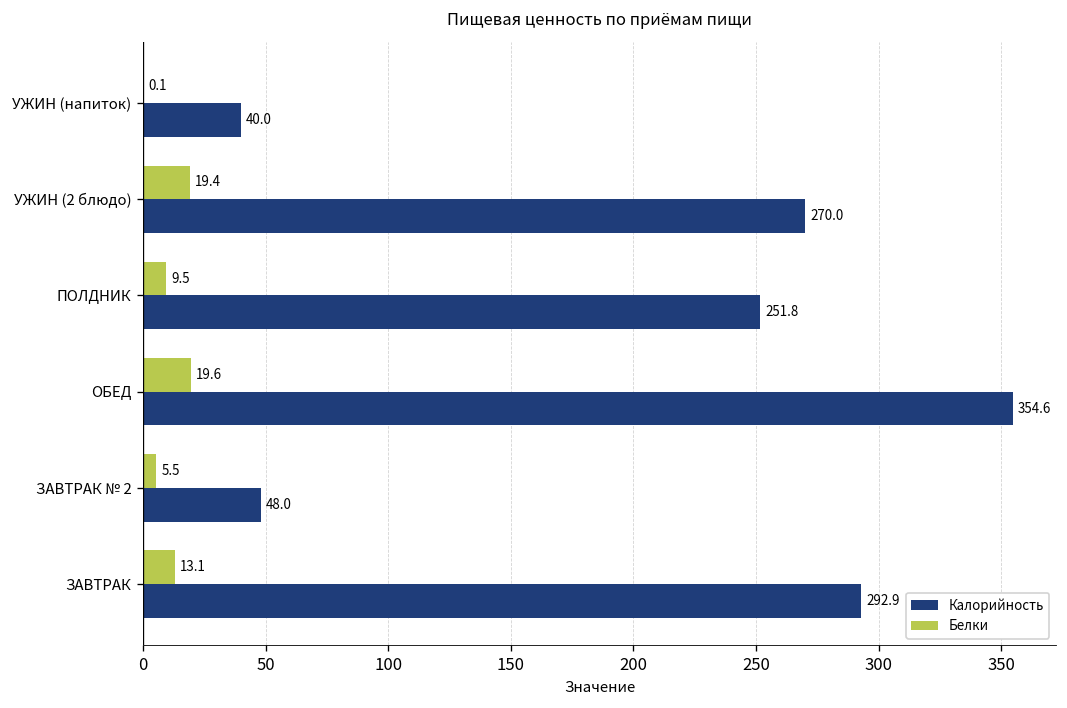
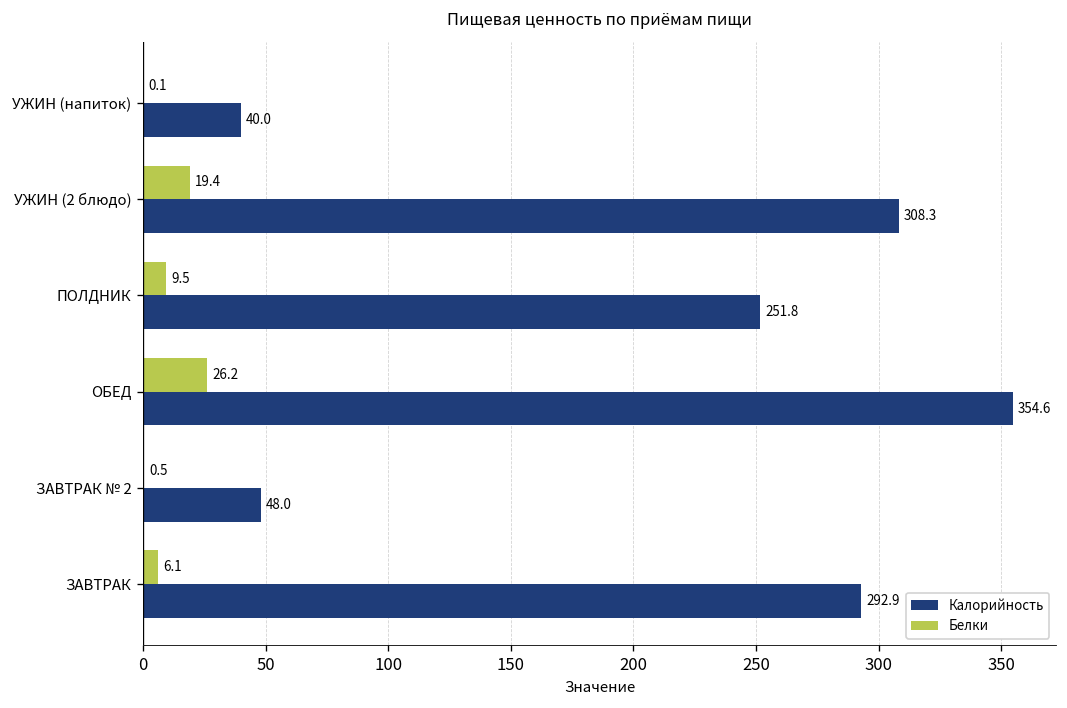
  {
    "Калорийность": {
      "УЖИН (напиток)": 40.0,
-     "УЖИН (2 блюдо)": 270.0,
+     "УЖИН (2 блюдо)": 308.3,
      "ПОЛДНИК": 251.8,
      "ОБЕД": 354.6,
      "ЗАВТРАК № 2": 48.0,
      "ЗАВТРАК": 292.9
    },
    "Белки": {
      "УЖИН (напиток)": 0.1,
      "УЖИН (2 блюдо)": 19.4,
      "ПОЛДНИК": 9.5,
-     "ОБЕД": 19.6,
-     "ЗАВТРАК № 2": 5.5,
-     "ЗАВТРАК": 13.1
+     "ОБЕД": 26.2,
+     "ЗАВТРАК № 2": 0.5,
+     "ЗАВТРАК": 6.1
    }
  }
